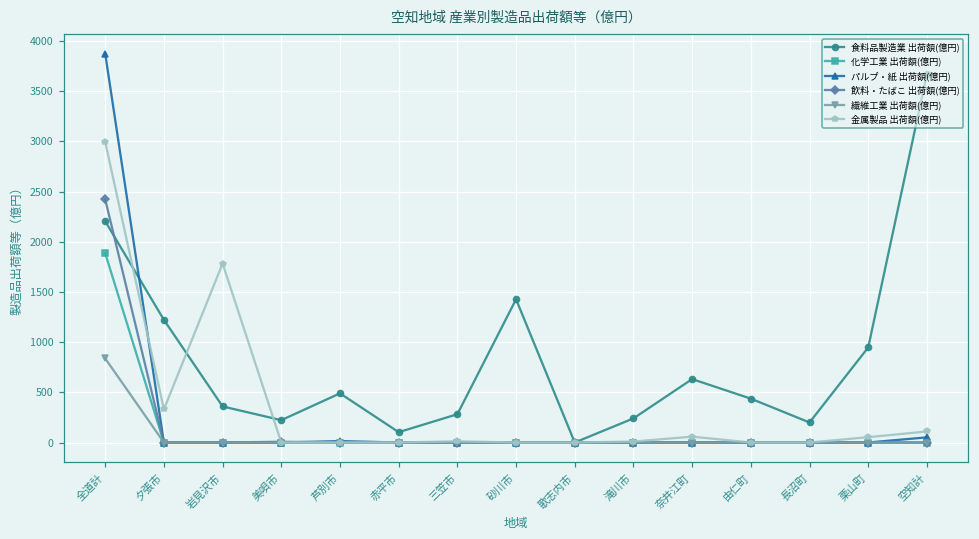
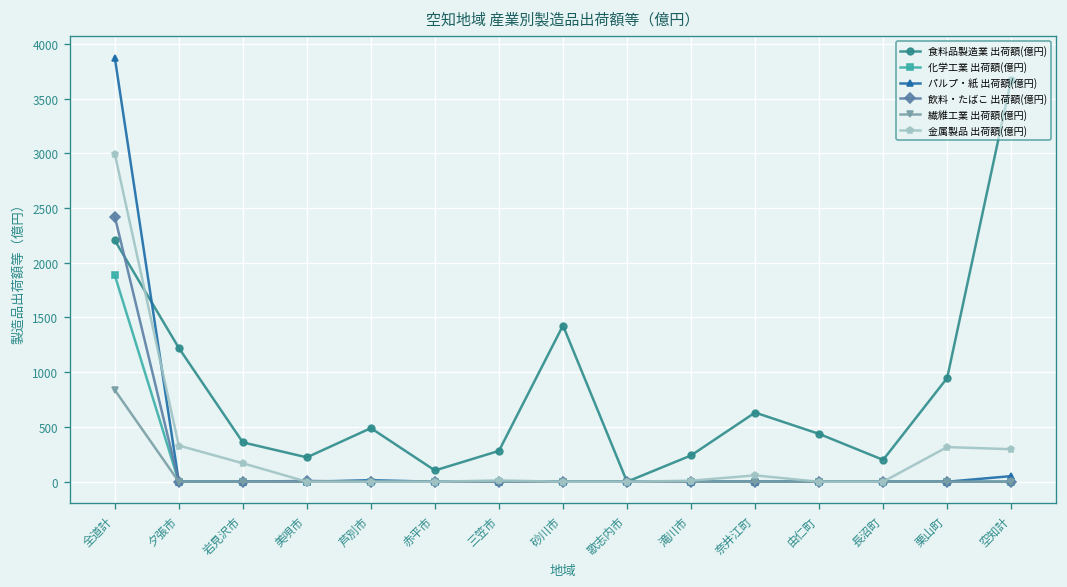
  {
    "金属製品 出荷額(億円)": {
      "全道計": 3000,
      "夕張市": 300,
-     "岩見沢市": 1800,
+     "岩見沢市": 200,
      "奈井江町": 100,
-     "栗山町": 100,
-     "空知計": 100
+     "栗山町": 300,
+     "空知計": 300
    }
  }
